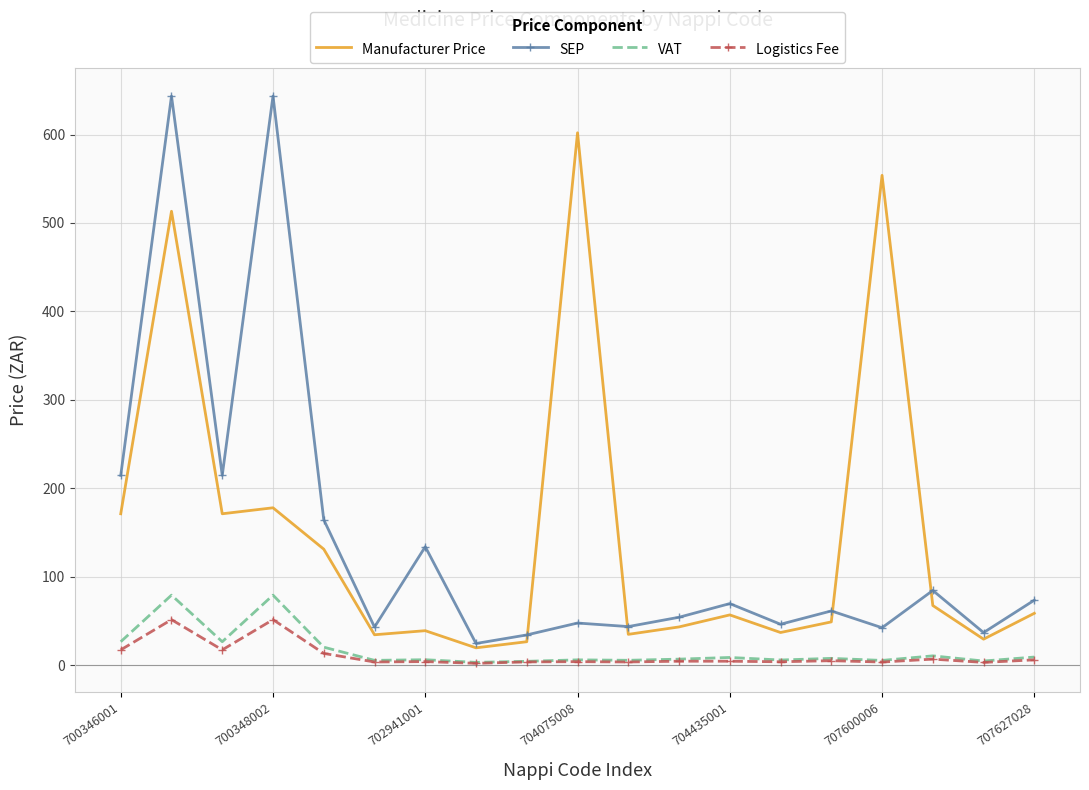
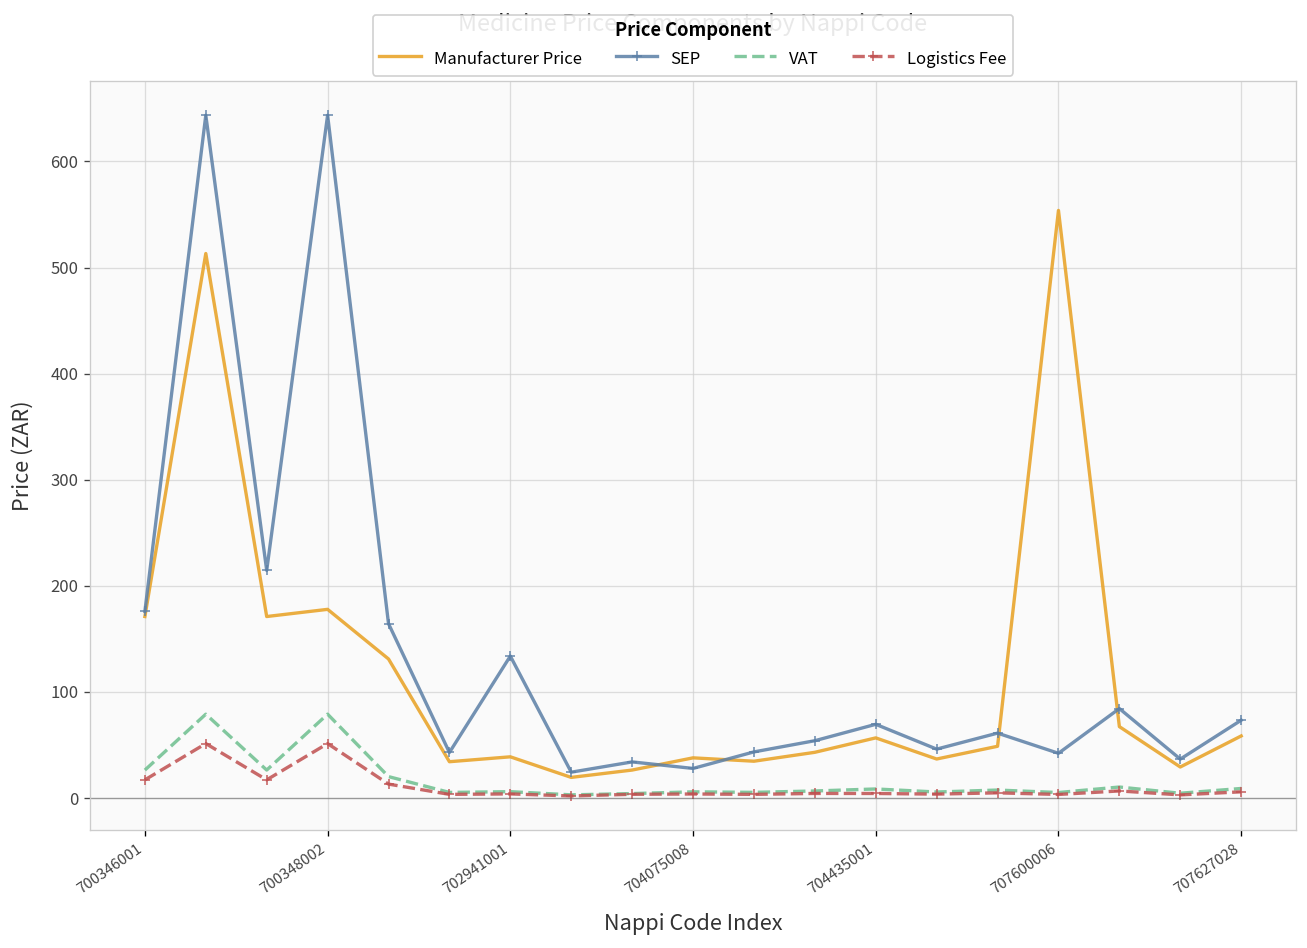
  {
    "Manufacturer Price": {
      "700346001": 170,
      "700348002": 180,
      "702941001": 40,
-     "704075008": 600,
+     "704075008": 40,
      "704435001": 60,
      "707600006": 550,
      "707627028": 60
    },
    "SEP": {
-     "700346001": 210,
+     "700346001": 180,
      "700348002": 640,
      "702941001": 130,
-     "704075008": 50,
+     "704075008": 30,
      "704435001": 70,
      "707600006": 40,
      "707627028": 70
    },
    "VAT": {
      "700346001": 30,
      "700348002": 80,
      "704435001": 10,
      "707627028": 10
    },
    "Logistics Fee": {
      "700346001": 20,
      "700348002": 50,
      "704435001": 0,
      "707627028": 10
    }
  }
